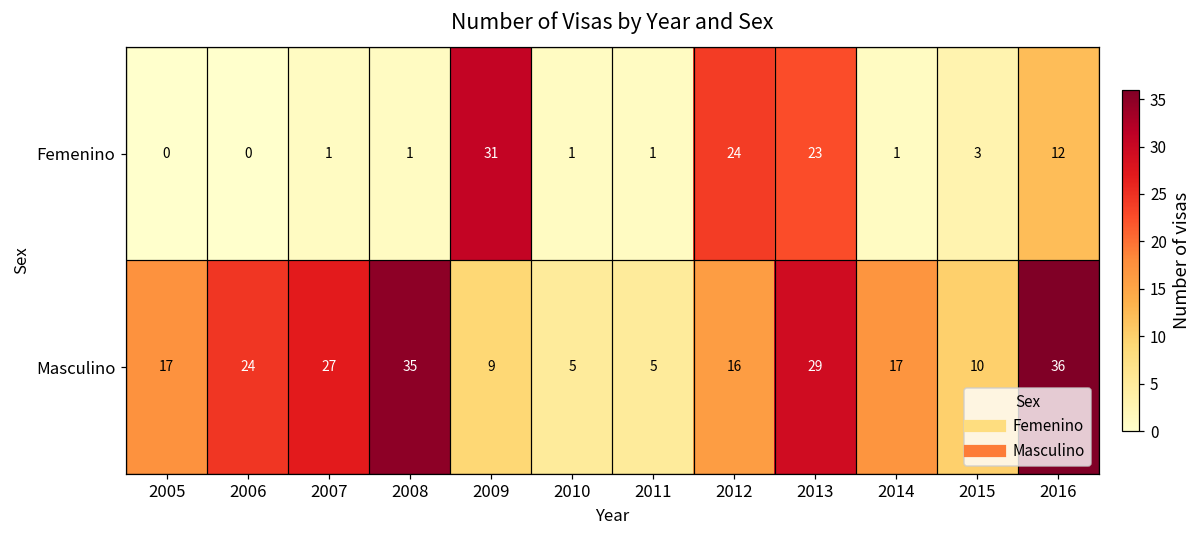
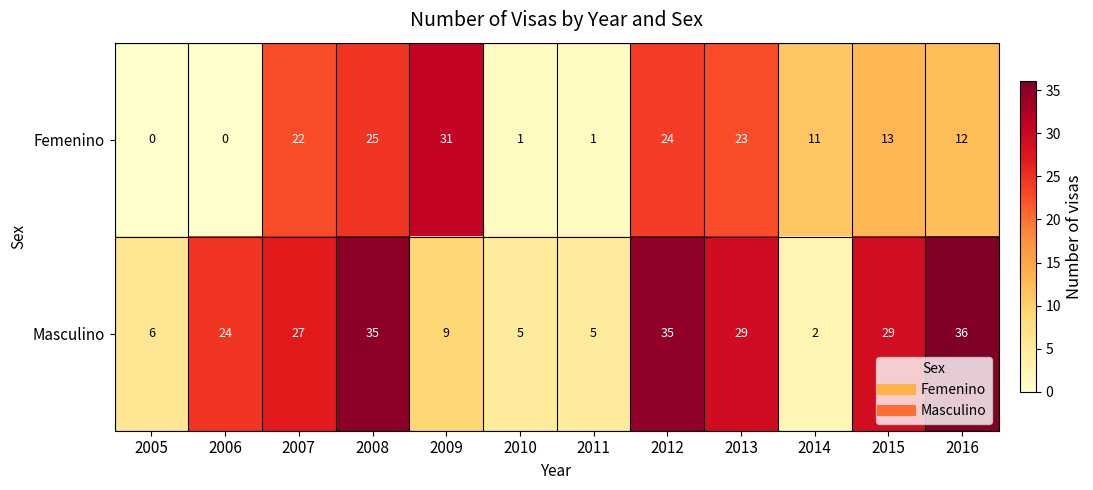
  {
    "Femenino": {
      "2005": 0,
      "2006": 0,
-     "2007": 1,
-     "2008": 1,
+     "2007": 22,
+     "2008": 25,
      "2009": 31,
      "2010": 1,
      "2011": 1,
      "2012": 24,
      "2013": 23,
-     "2014": 1,
-     "2015": 3,
+     "2014": 11,
+     "2015": 13,
      "2016": 12
    },
    "Masculino": {
-     "2005": 17,
+     "2005": 6,
      "2006": 24,
      "2007": 27,
      "2008": 35,
      "2009": 9,
      "2010": 5,
      "2011": 5,
-     "2012": 16,
+     "2012": 35,
      "2013": 29,
-     "2014": 17,
-     "2015": 10,
+     "2014": 2,
+     "2015": 29,
      "2016": 36
    }
  }
